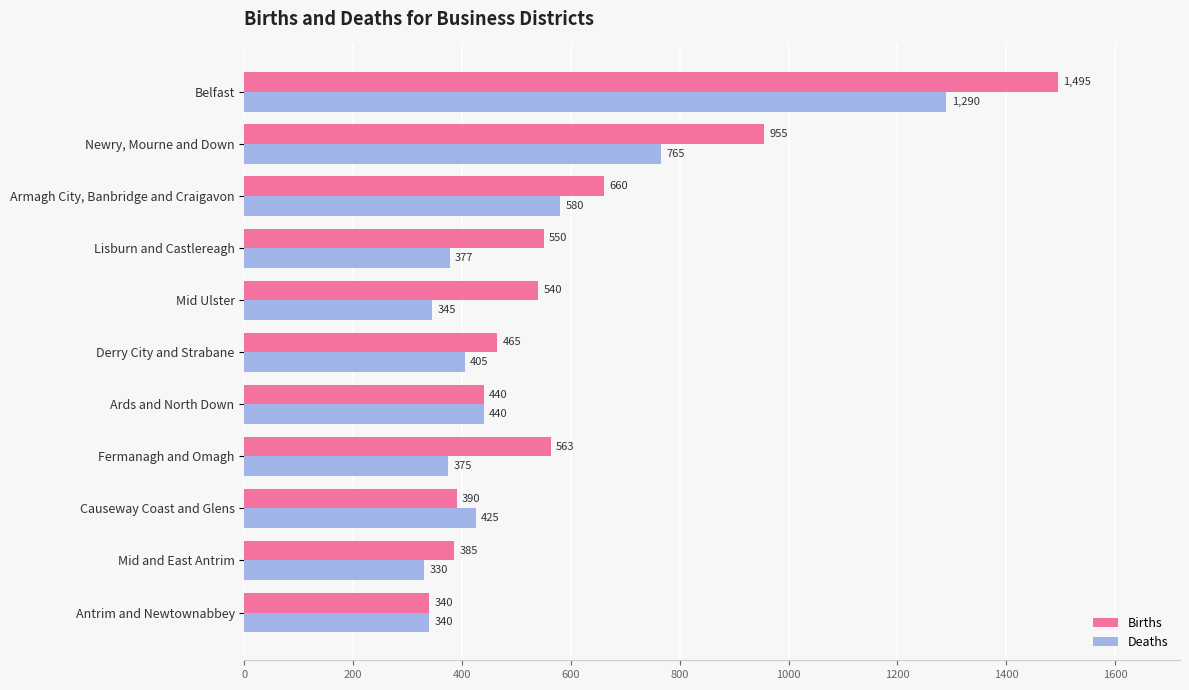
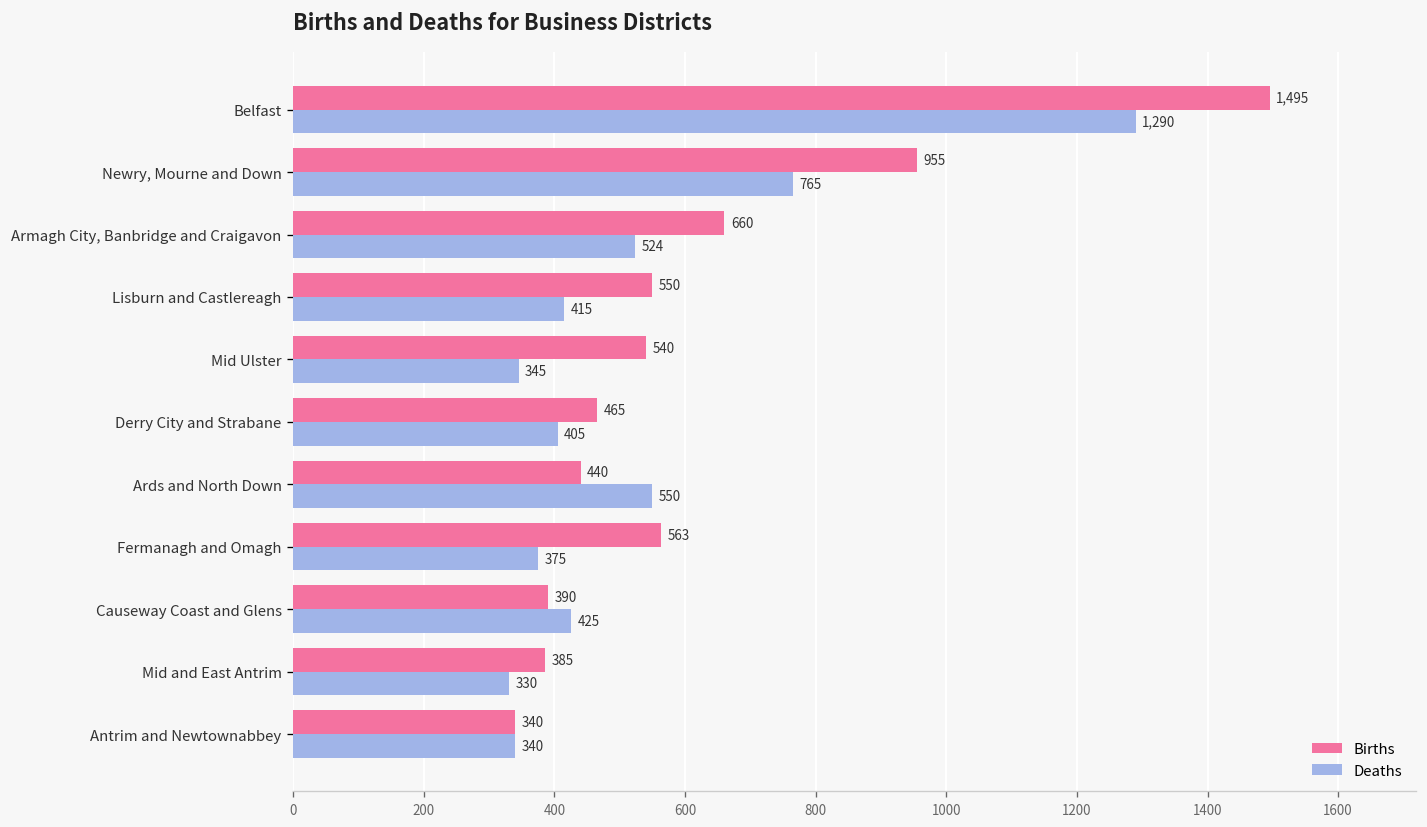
  {
    "Births": {
      "Belfast": "1,495",
      "Newry, Mourne and Down": "955",
      "Armagh City, Banbridge and Craigavon": "660",
      "Lisburn and Castlereagh": "550",
      "Mid Ulster": "540",
      "Derry City and Strabane": "465",
      "Ards and North Down": "440",
      "Fermanagh and Omagh": "563",
      "Causeway Coast and Glens": "390",
      "Mid and East Antrim": "385",
      "Antrim and Newtownabbey": "340"
    },
    "Deaths": {
      "Belfast": "1,290",
      "Newry, Mourne and Down": "765",
-     "Armagh City, Banbridge and Craigavon": "580",
-     "Lisburn and Castlereagh": "377",
+     "Armagh City, Banbridge and Craigavon": "524",
+     "Lisburn and Castlereagh": "415",
      "Mid Ulster": "345",
      "Derry City and Strabane": "405",
-     "Ards and North Down": "440",
+     "Ards and North Down": "550",
      "Fermanagh and Omagh": "375",
      "Causeway Coast and Glens": "425",
      "Mid and East Antrim": "330",
      "Antrim and Newtownabbey": "340"
    }
  }
